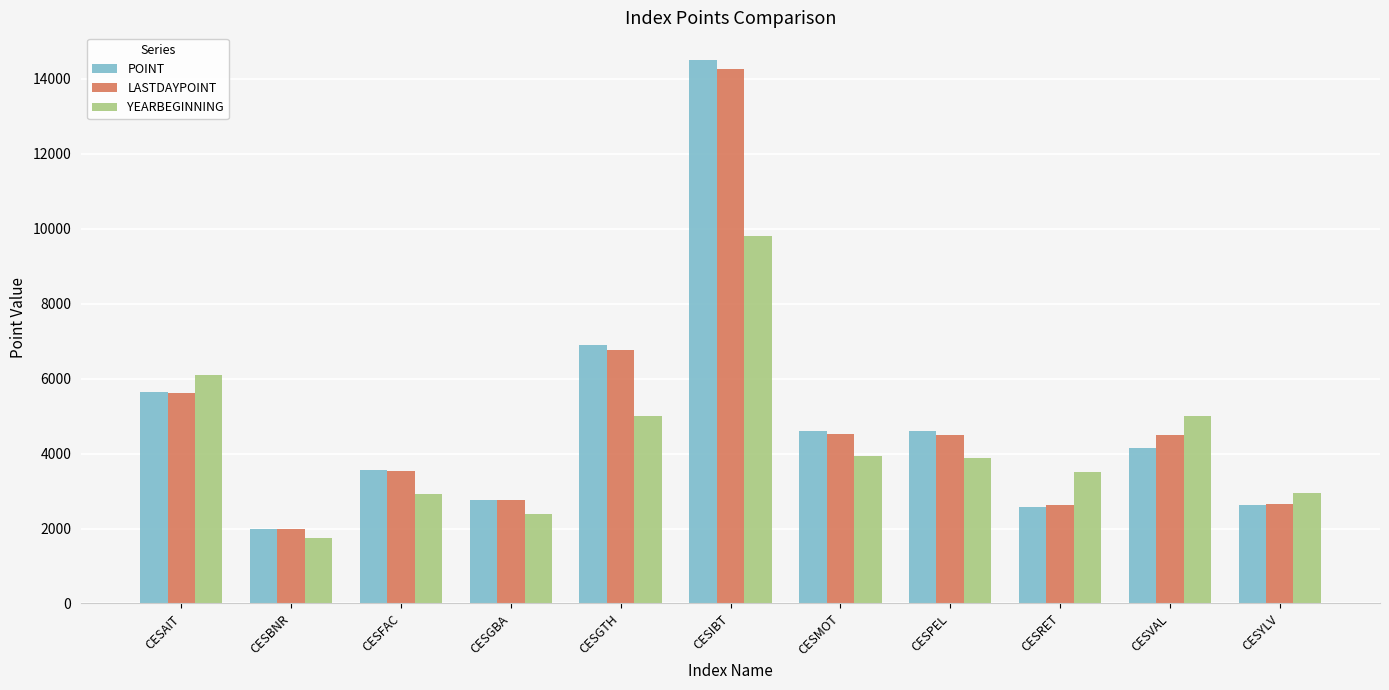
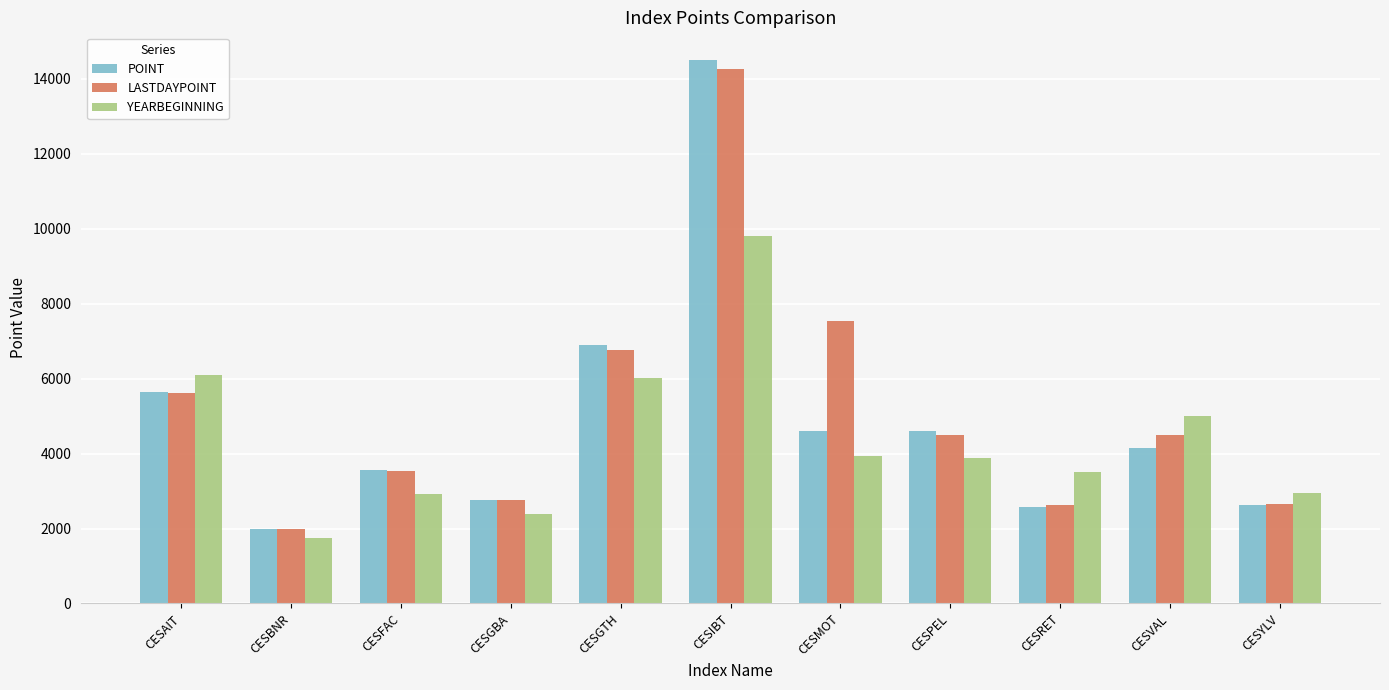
  {
    "POINT": {
      "CESAIT": 5600,
      "CESBNR": 2000,
      "CESFAC": 3600,
      "CESGBA": 2800,
      "CESGTH": 6900,
      "CESIBT": 14500,
      "CESMOT": 4600,
      "CESPEL": 4600,
      "CESRET": 2600,
      "CESVAL": 4100,
      "CESYLV": 2600
    },
    "LASTDAYPOINT": {
      "CESAIT": 5600,
      "CESBNR": 2000,
      "CESFAC": 3500,
      "CESGBA": 2800,
      "CESGTH": 6800,
      "CESIBT": 14300,
-     "CESMOT": 4500,
+     "CESMOT": 7600,
      "CESPEL": 4500,
      "CESRET": 2600,
      "CESVAL": 4500,
      "CESYLV": 2600
    },
    "YEARBEGINNING": {
      "CESAIT": 6100,
      "CESBNR": 1700,
      "CESFAC": 2900,
      "CESGBA": 2400,
-     "CESGTH": 5000,
+     "CESGTH": 6000,
      "CESIBT": 9800,
      "CESMOT": 3900,
      "CESPEL": 3900,
      "CESRET": 3500,
      "CESVAL": 5000,
      "CESYLV": 3000
    }
  }
